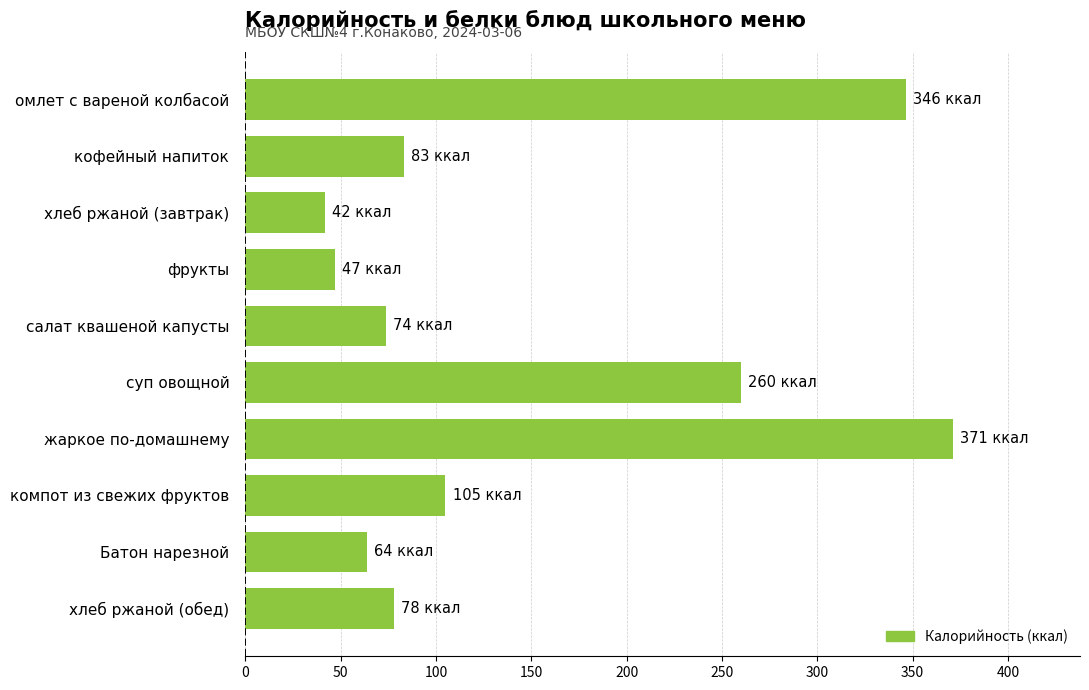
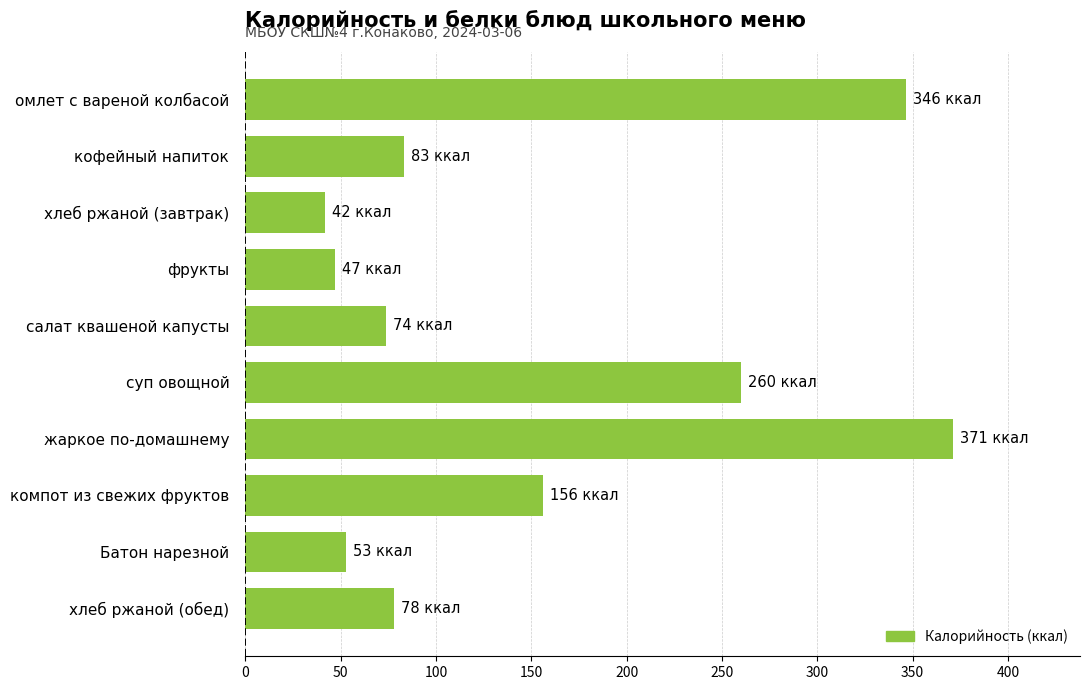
  {
    "омлет с вареной колбасой": 346,
    "кофейный напиток": 83,
    "хлеб ржаной (завтрак)": 42,
    "фрукты": 47,
    "салат квашеной капусты": 74,
    "суп овощной": 260,
    "жаркое по-домашнему": 371,
-   "компот из свежих фруктов": 105,
-   "Батон нарезной": 64,
+   "компот из свежих фруктов": 156,
+   "Батон нарезной": 53,
    "хлеб ржаной (обед)": 78
  }
